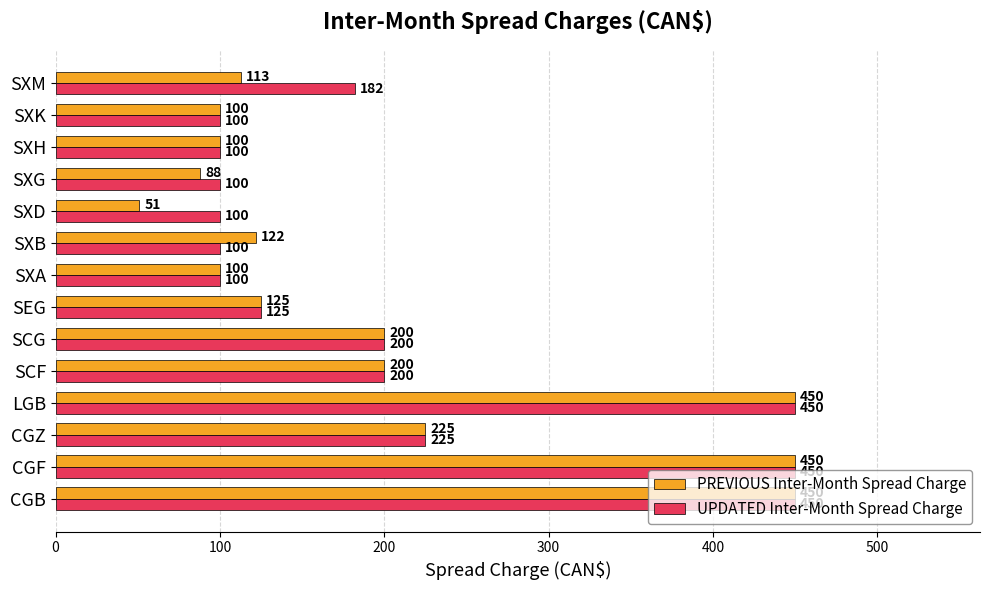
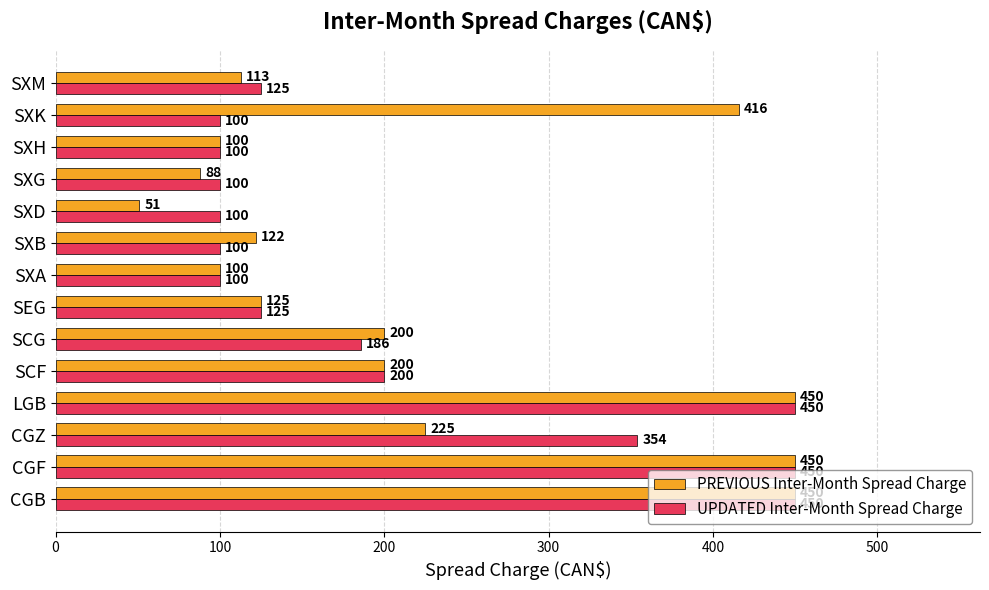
  {
    "PREVIOUS Inter-Month Spread Charge": {
      "SXM": 113,
-     "SXK": 100,
+     "SXK": 416,
      "SXG": 88,
      "SXD": 51,
      "SXB": 122,
      "SCG": 200,
      "CGZ": 225
    },
    "UPDATED Inter-Month Spread Charge": {
-     "SXM": 182,
+     "SXM": 125,
      "SXK": 100,
      "SXG": 100,
      "SXD": 100,
      "SXB": 100,
-     "SCG": 200,
-     "CGZ": 225
+     "SCG": 186,
+     "CGZ": 354
    }
  }
